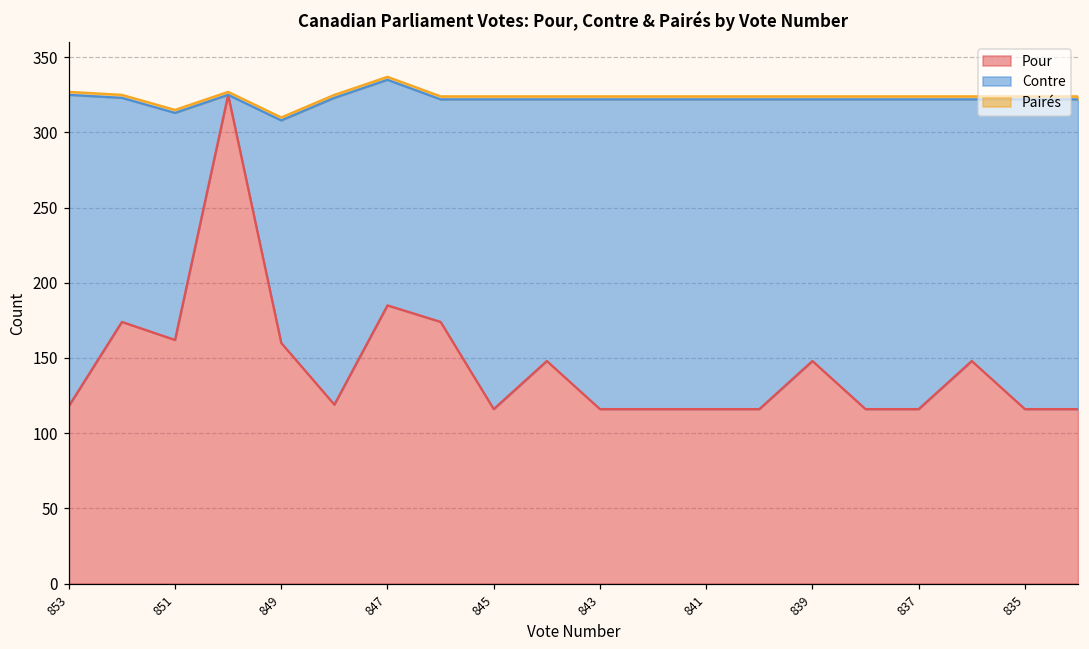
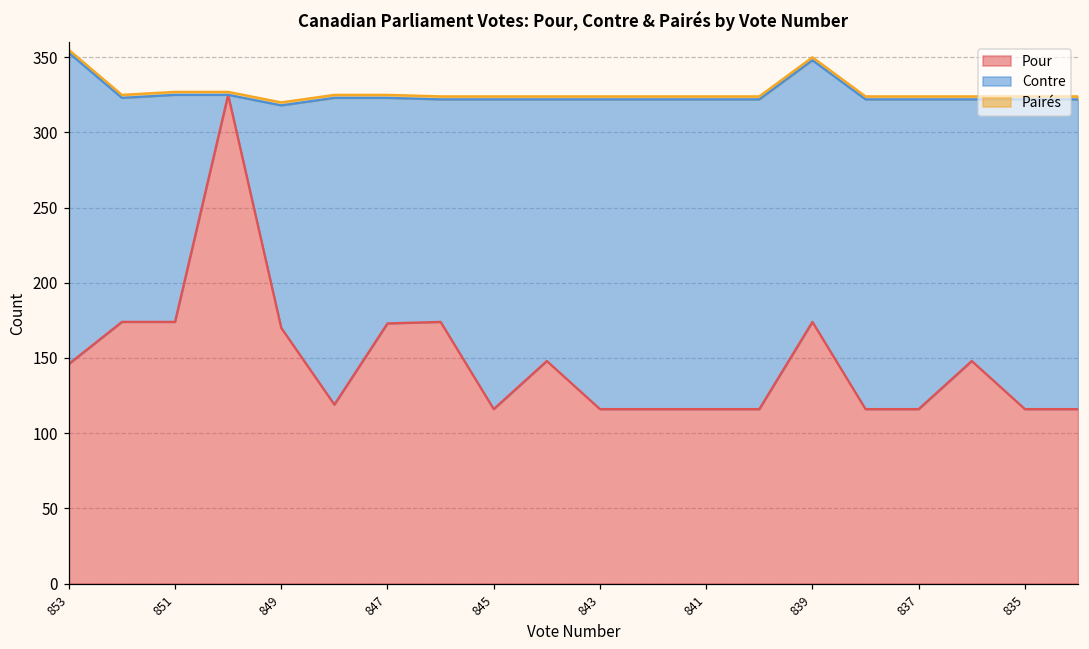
  {
    "Pour": {
-     "853": 118,
-     "851": 162,
-     "849": 160,
-     "847": 185,
+     "853": 146,
+     "851": 174,
+     "849": 170,
+     "847": 173,
      "845": 116,
      "843": 116,
      "841": 116,
-     "839": 148,
+     "839": 174,
      "837": 116,
      "835": 116
    },
    "Contre": {
      "853": 207,
      "851": 151,
      "849": 148,
      "847": 150,
      "845": 206,
      "843": 206,
      "841": 206,
      "839": 174,
      "837": 206
    },
    "Pairés": {
      "853": 2,
      "851": 2,
      "849": 2,
      "847": 2,
      "845": 2,
      "843": 2,
      "841": 2,
      "839": 2,
      "837": 2
    }
  }
